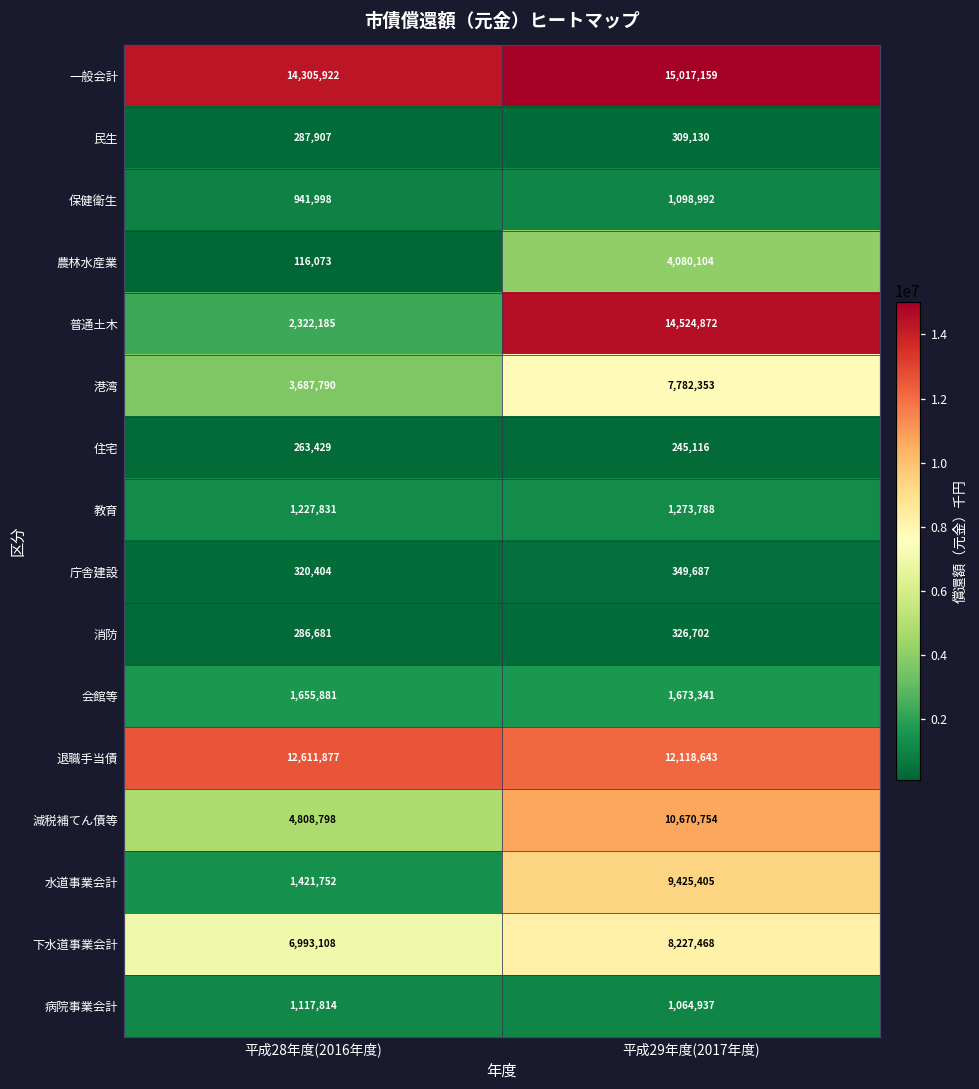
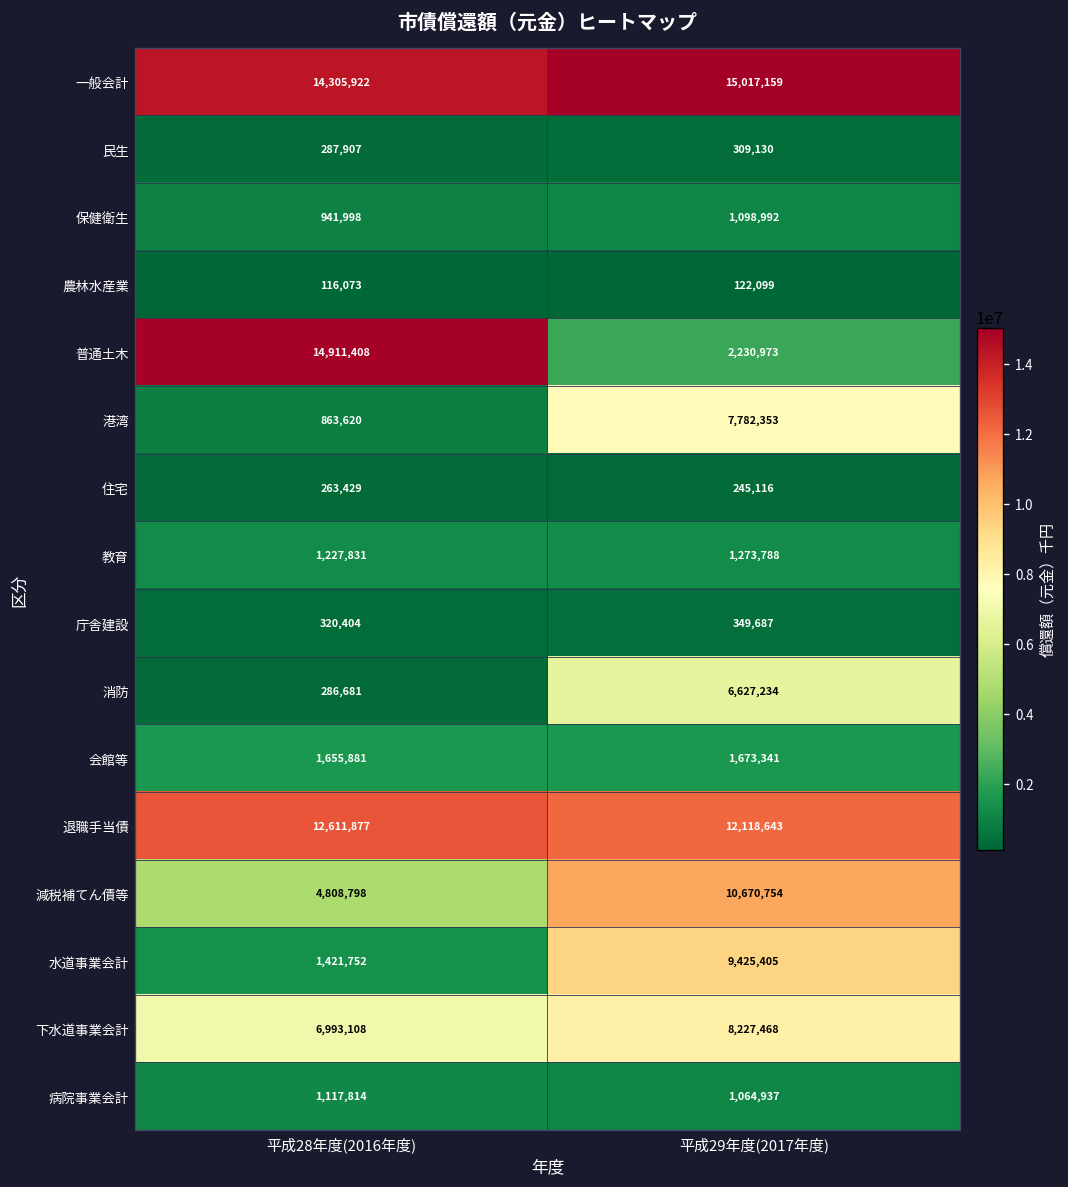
  {
    "一般会計": {
      "平成28年度(2016年度)": "14,305,922",
      "平成29年度(2017年度)": "15,017,159"
    },
    "民生": {
      "平成28年度(2016年度)": "287,907",
      "平成29年度(2017年度)": "309,130"
    },
    "保健衛生": {
      "平成28年度(2016年度)": "941,998",
      "平成29年度(2017年度)": "1,098,992"
    },
    "農林水産業": {
      "平成28年度(2016年度)": "116,073",
-     "平成29年度(2017年度)": "4,080,104"
+     "平成29年度(2017年度)": "122,099"
    },
    "普通土木": {
-     "平成28年度(2016年度)": "2,322,185",
-     "平成29年度(2017年度)": "14,524,872"
+     "平成28年度(2016年度)": "14,911,408",
+     "平成29年度(2017年度)": "2,230,973"
    },
    "港湾": {
-     "平成28年度(2016年度)": "3,687,790",
+     "平成28年度(2016年度)": "863,620",
      "平成29年度(2017年度)": "7,782,353"
    },
    "住宅": {
      "平成28年度(2016年度)": "263,429",
      "平成29年度(2017年度)": "245,116"
    },
    "教育": {
      "平成28年度(2016年度)": "1,227,831",
      "平成29年度(2017年度)": "1,273,788"
    },
    "庁舎建設": {
      "平成28年度(2016年度)": "320,404",
      "平成29年度(2017年度)": "349,687"
    },
    "消防": {
      "平成28年度(2016年度)": "286,681",
-     "平成29年度(2017年度)": "326,702"
+     "平成29年度(2017年度)": "6,627,234"
    },
    "会館等": {
      "平成28年度(2016年度)": "1,655,881",
      "平成29年度(2017年度)": "1,673,341"
    },
    "退職手当債": {
      "平成28年度(2016年度)": "12,611,877",
      "平成29年度(2017年度)": "12,118,643"
    },
    "減税補てん債等": {
      "平成28年度(2016年度)": "4,808,798",
      "平成29年度(2017年度)": "10,670,754"
    },
    "水道事業会計": {
      "平成28年度(2016年度)": "1,421,752",
      "平成29年度(2017年度)": "9,425,405"
    },
    "下水道事業会計": {
      "平成28年度(2016年度)": "6,993,108",
      "平成29年度(2017年度)": "8,227,468"
    },
    "病院事業会計": {
      "平成28年度(2016年度)": "1,117,814",
      "平成29年度(2017年度)": "1,064,937"
    }
  }
